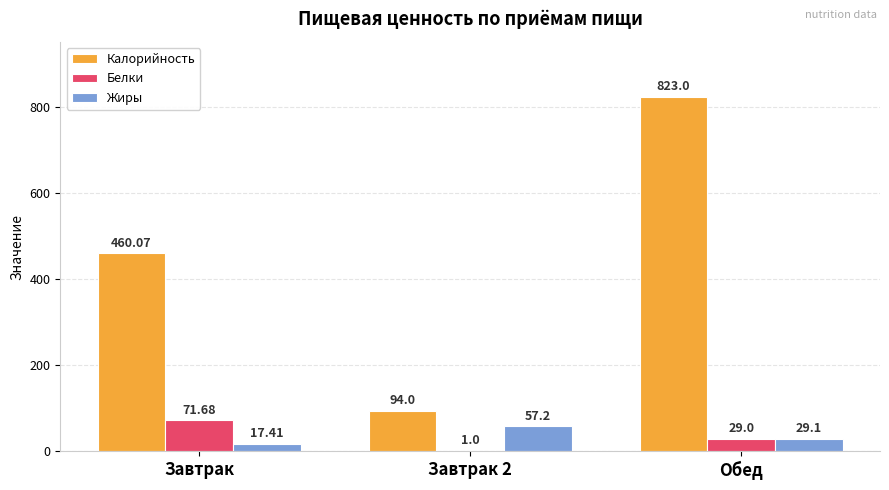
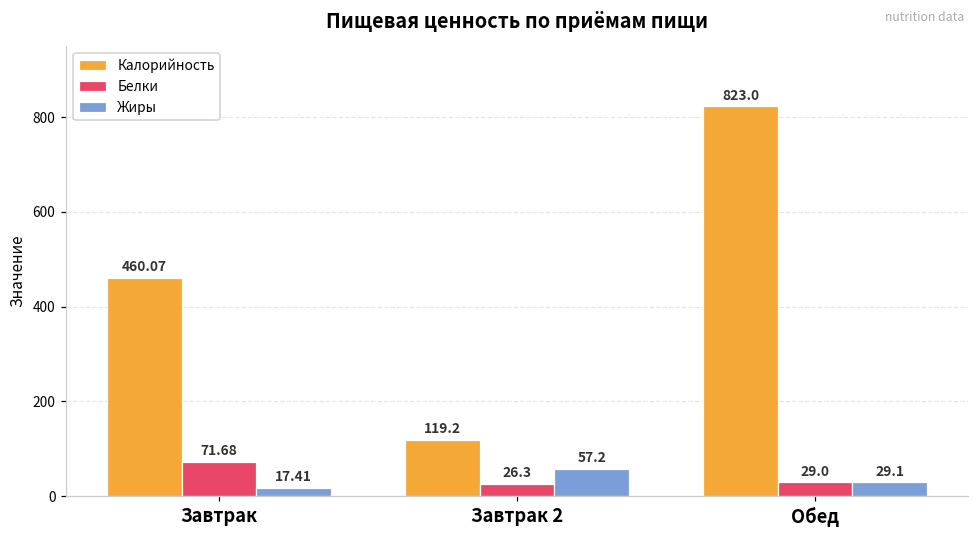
  {
    "Калорийность": {
      "Завтрак": 460.07,
-     "Завтрак 2": 94.0,
+     "Завтрак 2": 119.2,
      "Обед": 823.0
    },
    "Белки": {
      "Завтрак": 71.68,
-     "Завтрак 2": 1.0,
+     "Завтрак 2": 26.3,
      "Обед": 29.0
    },
    "Жиры": {
      "Завтрак": 17.41,
      "Завтрак 2": 57.2,
      "Обед": 29.1
    }
  }
